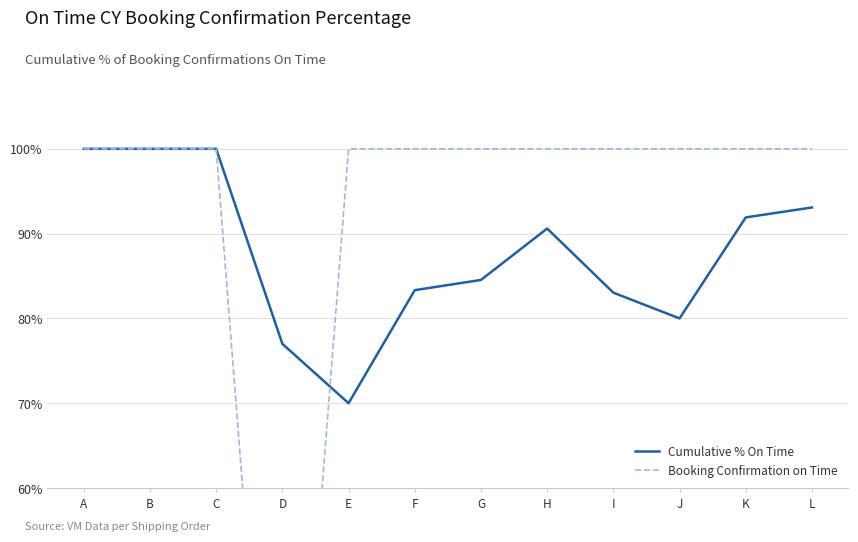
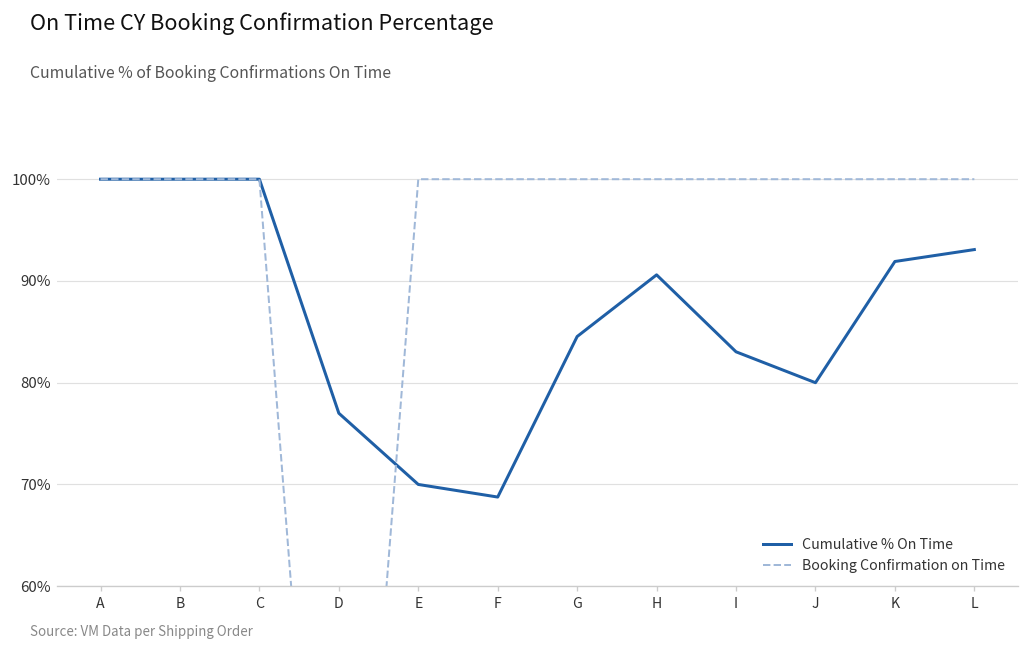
  {
    "Cumulative % On Time": {
      "D": "77%",
      "E": "70%",
-     "F": "83%",
+     "F": "69%",
      "G": "85%",
      "H": "91%",
      "I": "83%",
      "J": "80%",
      "K": "92%",
      "L": "93%"
    },
    "Booking Confirmation on Time": {
      "E": "100%",
      "F": "100%",
      "G": "100%",
      "H": "100%",
      "I": "100%",
      "J": "100%",
      "K": "100%",
      "L": "100%"
    }
  }
